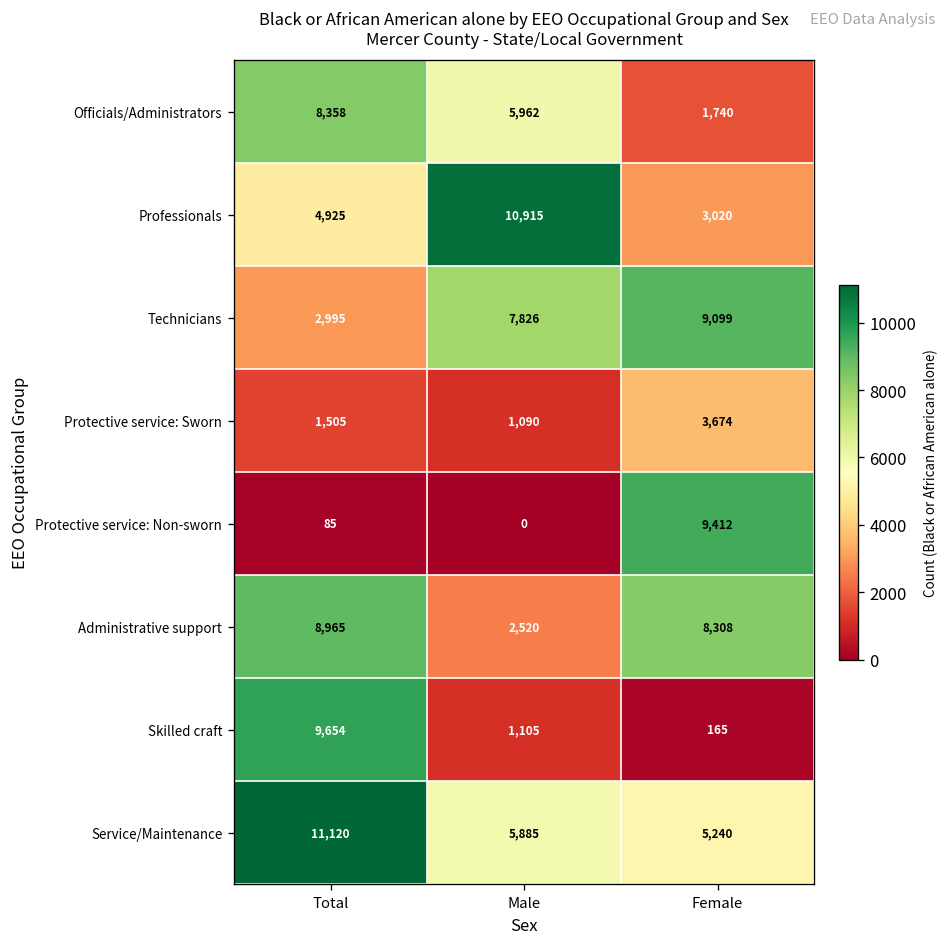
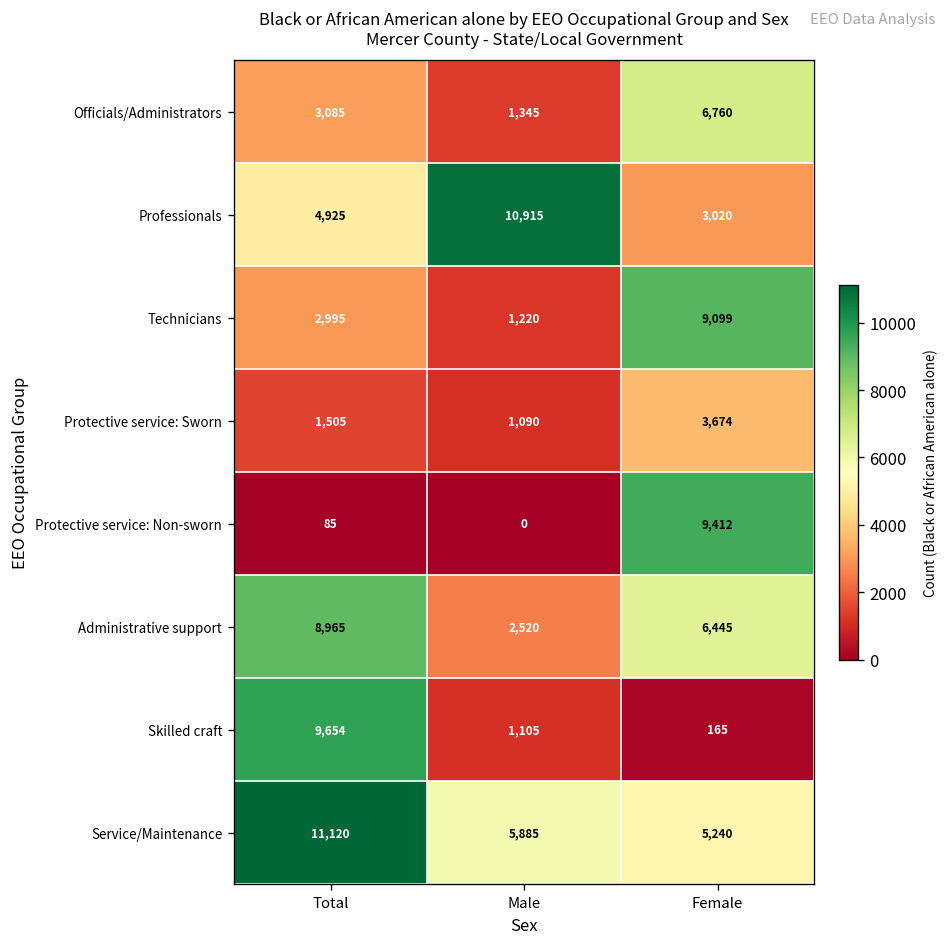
  {
    "Officials/Administrators": {
-     "Total": "8,358",
-     "Male": "5,962",
-     "Female": "1,740"
+     "Total": "3,085",
+     "Male": "1,345",
+     "Female": "6,760"
    },
    "Professionals": {
      "Total": "4,925",
      "Male": "10,915",
      "Female": "3,020"
    },
    "Technicians": {
      "Total": "2,995",
-     "Male": "7,826",
+     "Male": "1,220",
      "Female": "9,099"
    },
    "Protective service: Sworn": {
      "Total": "1,505",
      "Male": "1,090",
      "Female": "3,674"
    },
    "Protective service: Non-sworn": {
      "Total": "85",
      "Male": "0",
      "Female": "9,412"
    },
    "Administrative support": {
      "Total": "8,965",
      "Male": "2,520",
-     "Female": "8,308"
+     "Female": "6,445"
    },
    "Skilled craft": {
      "Total": "9,654",
      "Male": "1,105",
      "Female": "165"
    },
    "Service/Maintenance": {
      "Total": "11,120",
      "Male": "5,885",
      "Female": "5,240"
    }
  }
